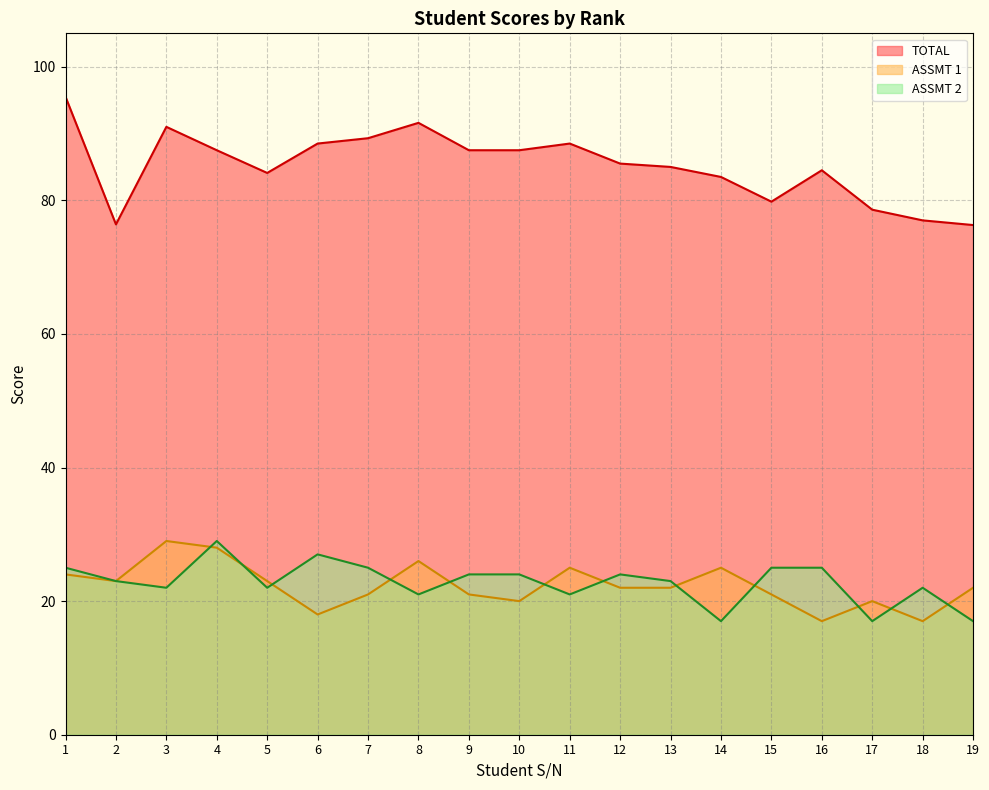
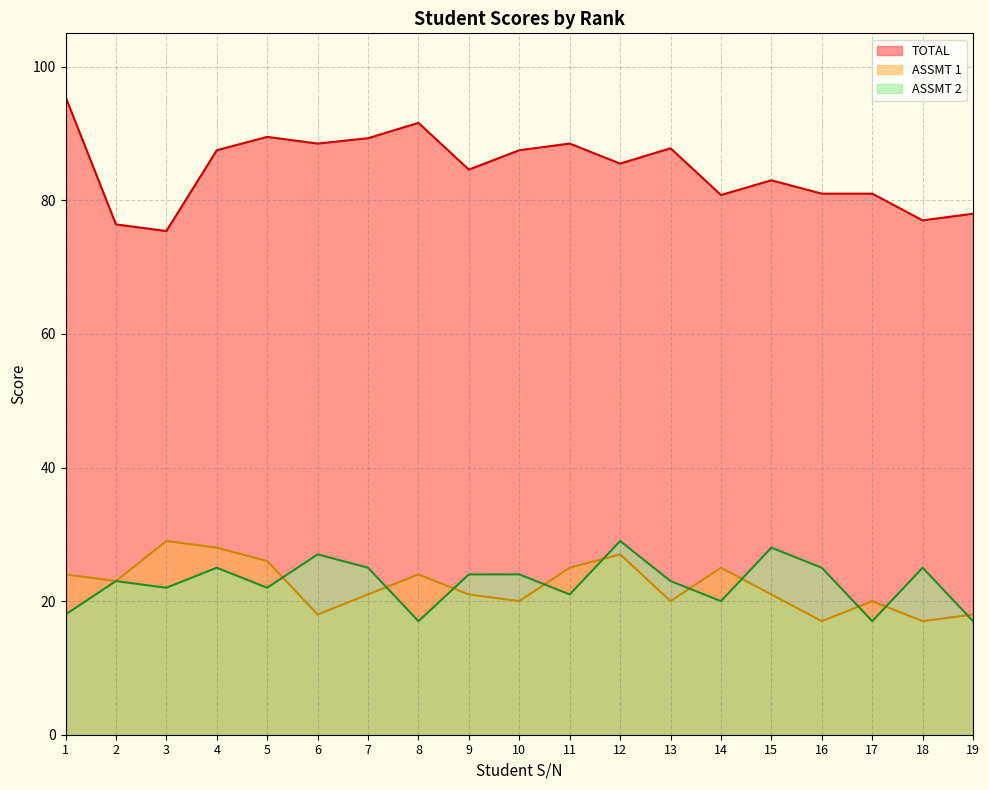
  {
    "TOTAL": {
      "1": 96,
      "2": 76,
-     "3": 91,
+     "3": 75,
      "4": 88,
-     "5": 84,
+     "5": 90,
      "6": 89,
      "7": 89,
      "8": 92,
-     "9": 88,
+     "9": 85,
      "10": 88,
      "11": 89,
      "12": 86,
-     "13": 85,
-     "14": 84,
-     "15": 80,
-     "16": 85,
-     "17": 79,
+     "13": 88,
+     "14": 81,
+     "15": 83,
+     "16": 81,
+     "17": 81,
      "18": 77,
-     "19": 76
+     "19": 78
    },
    "ASSMT 1": {
      "1": 24,
      "3": 29,
      "4": 28,
-     "5": 23,
+     "5": 26,
      "6": 18,
      "7": 21,
-     "8": 26,
+     "8": 24,
      "9": 21,
      "10": 20,
      "11": 25,
-     "12": 22,
-     "13": 22,
+     "12": 27,
+     "13": 20,
      "14": 25,
      "15": 21,
      "16": 17,
      "17": 20,
      "18": 17,
-     "19": 22
+     "19": 18
    },
    "ASSMT 2": {
-     "1": 25,
+     "1": 18,
      "3": 22,
-     "4": 29,
+     "4": 25,
      "5": 22,
      "6": 27,
      "7": 25,
-     "8": 21,
+     "8": 17,
      "9": 24,
      "10": 24,
      "11": 21,
-     "12": 24,
+     "12": 29,
      "13": 23,
-     "14": 17,
-     "15": 25,
+     "14": 20,
+     "15": 28,
      "16": 25,
      "17": 17,
-     "18": 22,
+     "18": 25,
      "19": 17
    }
  }
